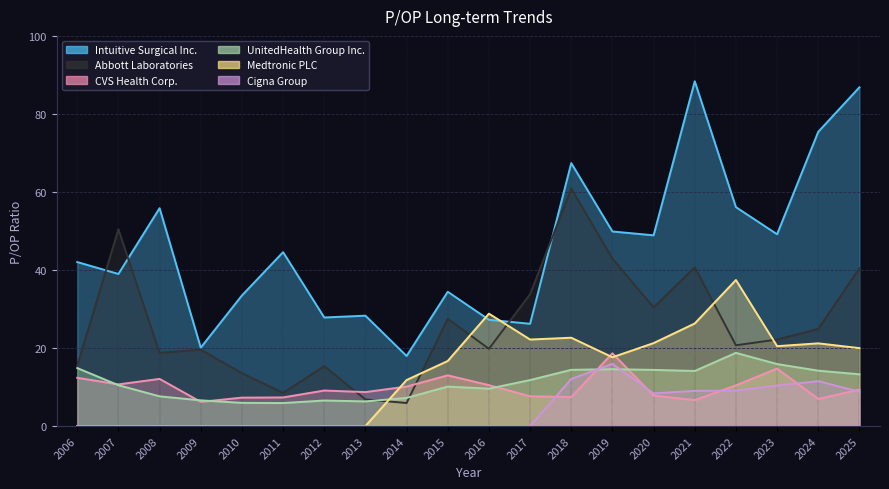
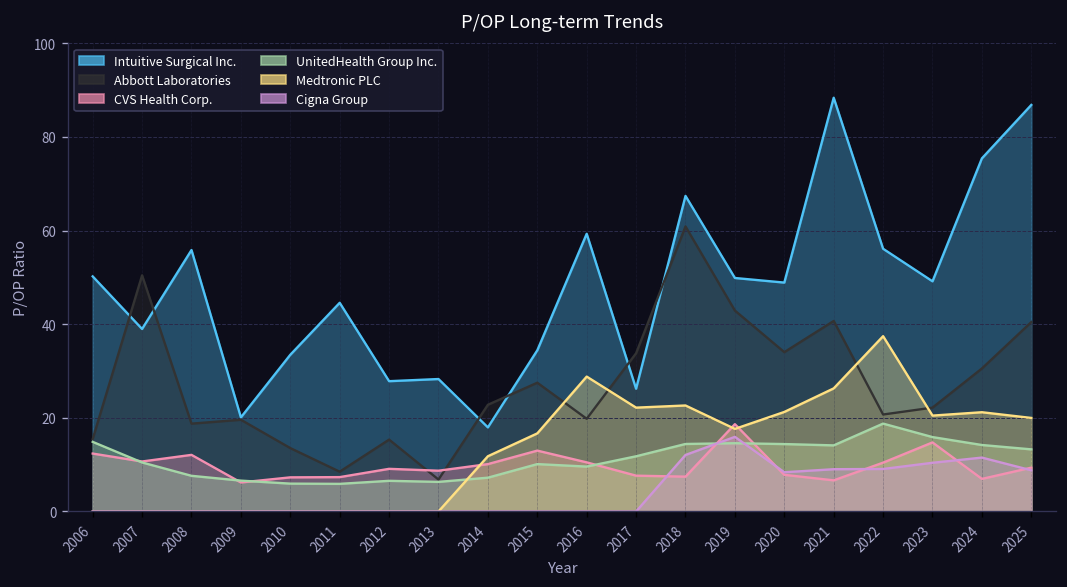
  {
    "Intuitive Surgical Inc.": {
-     "2006": 42,
+     "2006": 50,
      "2007": 39,
      "2008": 56,
      "2010": 33,
      "2011": 45,
      "2012": 28,
      "2013": 28,
      "2014": 18,
      "2015": 34,
-     "2016": 27,
+     "2016": 59,
      "2017": 26,
      "2018": 67,
      "2019": 50,
      "2020": 49,
      "2021": 88,
      "2022": 56,
      "2023": 49,
      "2024": 75,
      "2025": 87
    },
    "Abbott Laboratories": {
      "2007": 50,
      "2008": 19,
      "2010": 14,
      "2011": 9,
      "2012": 15,
-     "2014": 6,
+     "2014": 23,
      "2015": 28,
      "2016": 20,
      "2017": 34,
      "2018": 61,
      "2019": 43,
-     "2020": 30,
+     "2020": 34,
      "2021": 41,
      "2022": 21,
      "2023": 22,
-     "2024": 25,
+     "2024": 31,
      "2025": 40
    }
  }
